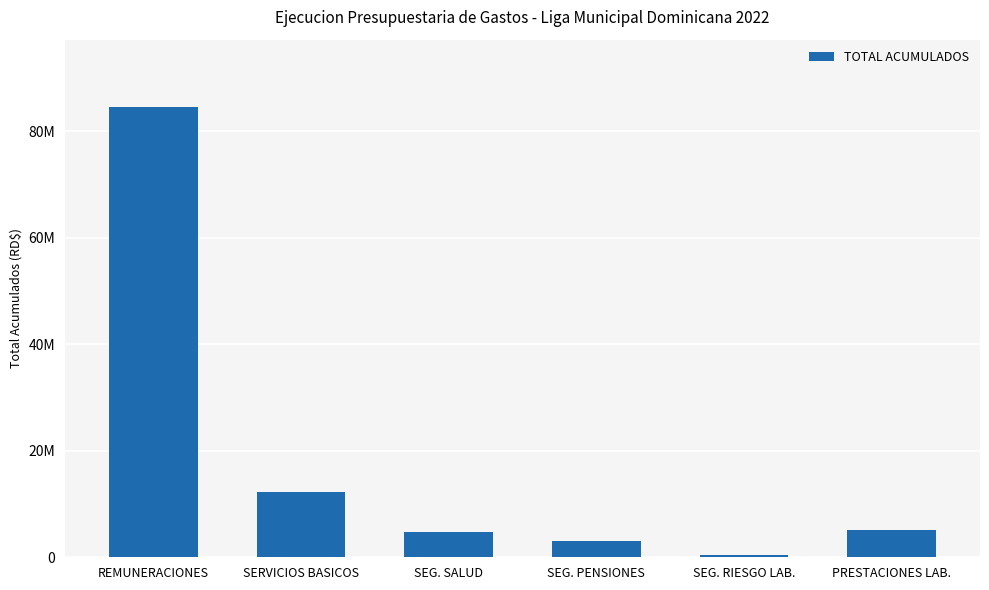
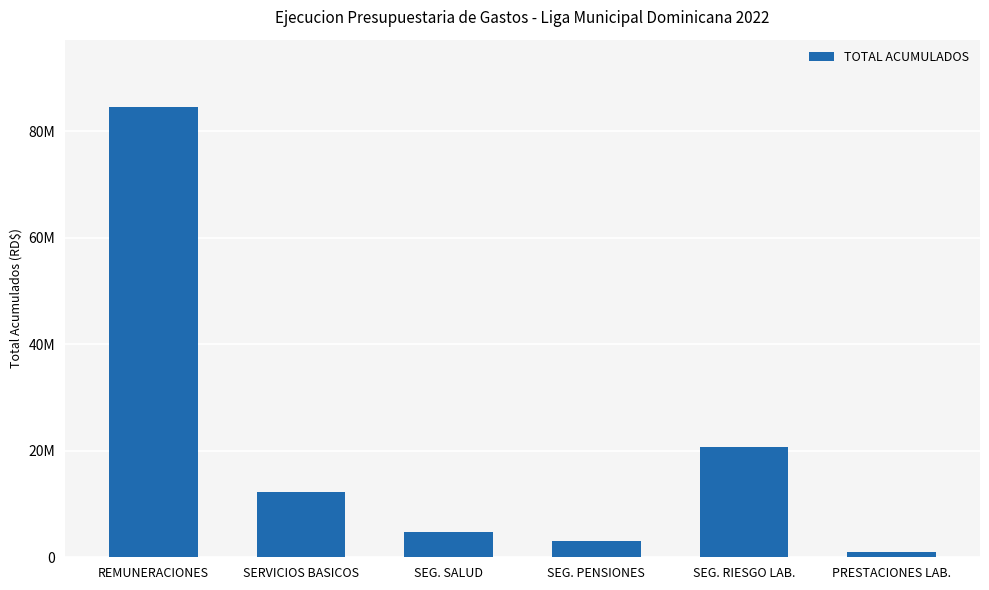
  {
    "REMUNERACIONES": 84000000,
    "SERVICIOS BASICOS": 12000000,
    "SEG. SALUD": 5000000,
    "SEG. PENSIONES": 3000000,
-   "SEG. RIESGO LAB.": 0,
-   "PRESTACIONES LAB.": 5000000
+   "SEG. RIESGO LAB.": 21000000,
+   "PRESTACIONES LAB.": 1000000
  }
